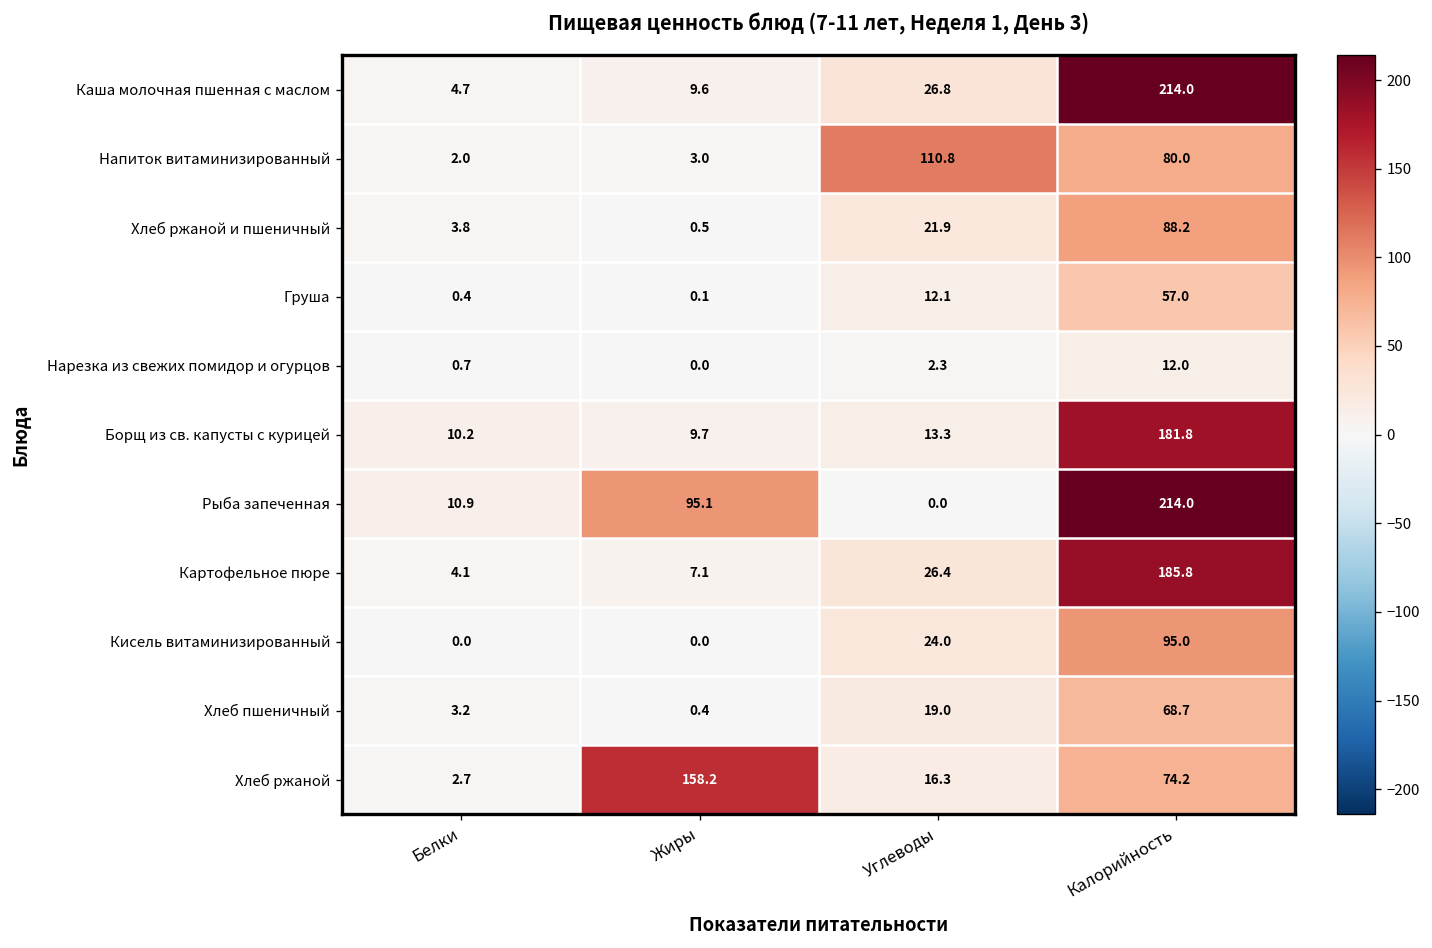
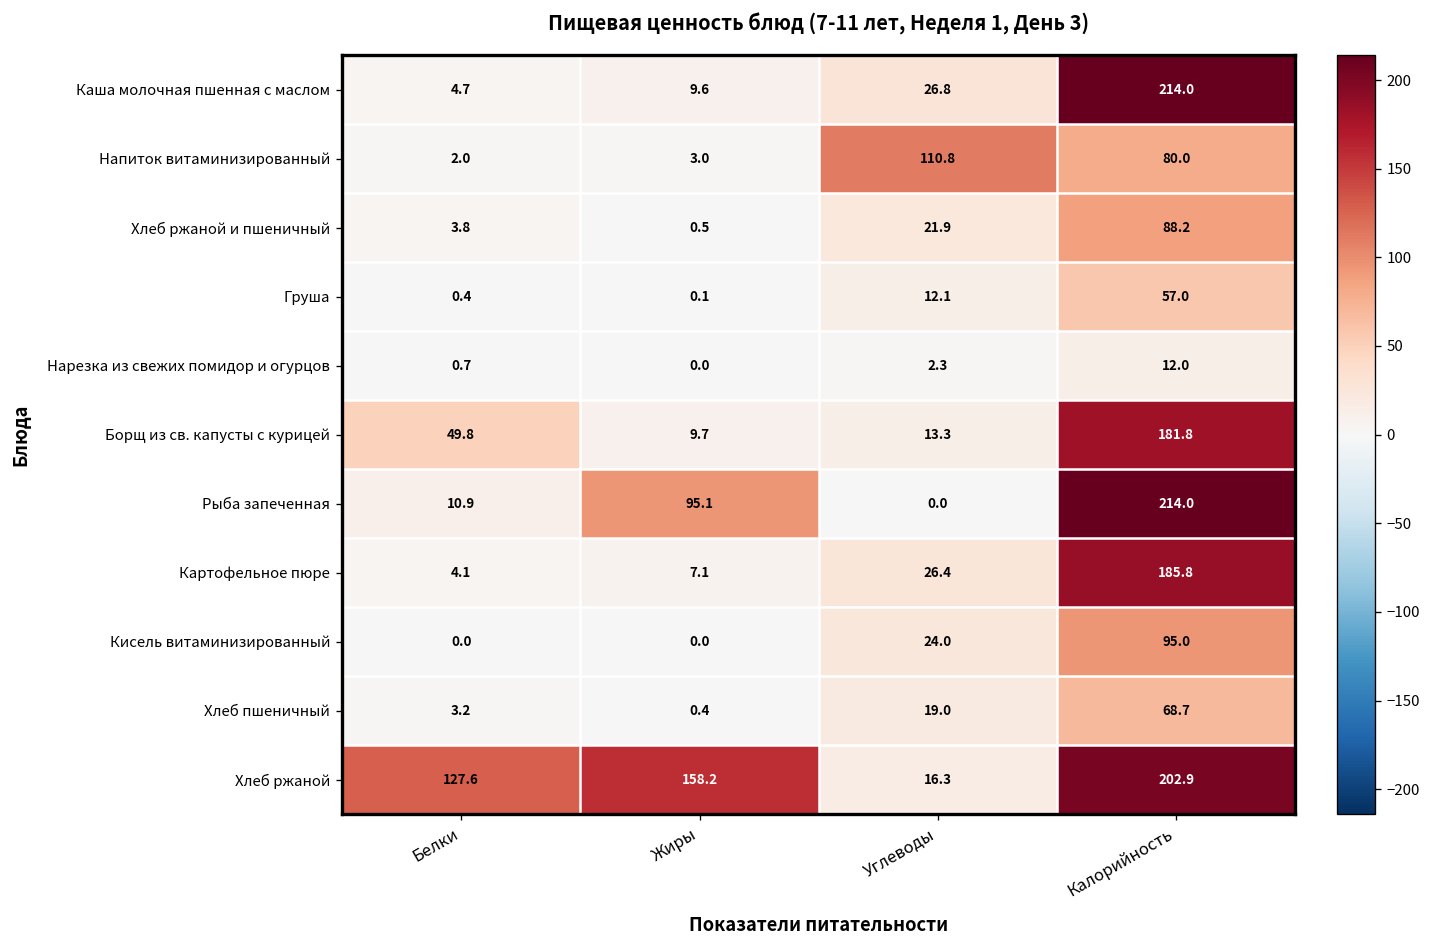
  {
    "Каша молочная пшенная с маслом": {
      "Белки": 4.7,
      "Жиры": 9.6,
      "Углеводы": 26.8,
      "Калорийность": 214.0
    },
    "Напиток витаминизированный": {
      "Белки": 2.0,
      "Жиры": 3.0,
      "Углеводы": 110.8,
      "Калорийность": 80.0
    },
    "Хлеб ржаной и пшеничный": {
      "Белки": 3.8,
      "Жиры": 0.5,
      "Углеводы": 21.9,
      "Калорийность": 88.2
    },
    "Груша": {
      "Белки": 0.4,
      "Жиры": 0.1,
      "Углеводы": 12.1,
      "Калорийность": 57.0
    },
    "Нарезка из свежих помидор и огурцов": {
      "Белки": 0.7,
      "Жиры": 0.0,
      "Углеводы": 2.3,
      "Калорийность": 12.0
    },
    "Борщ из св. капусты с курицей": {
-     "Белки": 10.2,
+     "Белки": 49.8,
      "Жиры": 9.7,
      "Углеводы": 13.3,
      "Калорийность": 181.8
    },
    "Рыба запеченная": {
      "Белки": 10.9,
      "Жиры": 95.1,
      "Углеводы": 0.0,
      "Калорийность": 214.0
    },
    "Картофельное пюре": {
      "Белки": 4.1,
      "Жиры": 7.1,
      "Углеводы": 26.4,
      "Калорийность": 185.8
    },
    "Кисель витаминизированный": {
      "Белки": 0.0,
      "Жиры": 0.0,
      "Углеводы": 24.0,
      "Калорийность": 95.0
    },
    "Хлеб пшеничный": {
      "Белки": 3.2,
      "Жиры": 0.4,
      "Углеводы": 19.0,
      "Калорийность": 68.7
    },
    "Хлеб ржаной": {
-     "Белки": 2.7,
+     "Белки": 127.6,
      "Жиры": 158.2,
      "Углеводы": 16.3,
-     "Калорийность": 74.2
+     "Калорийность": 202.9
    }
  }
